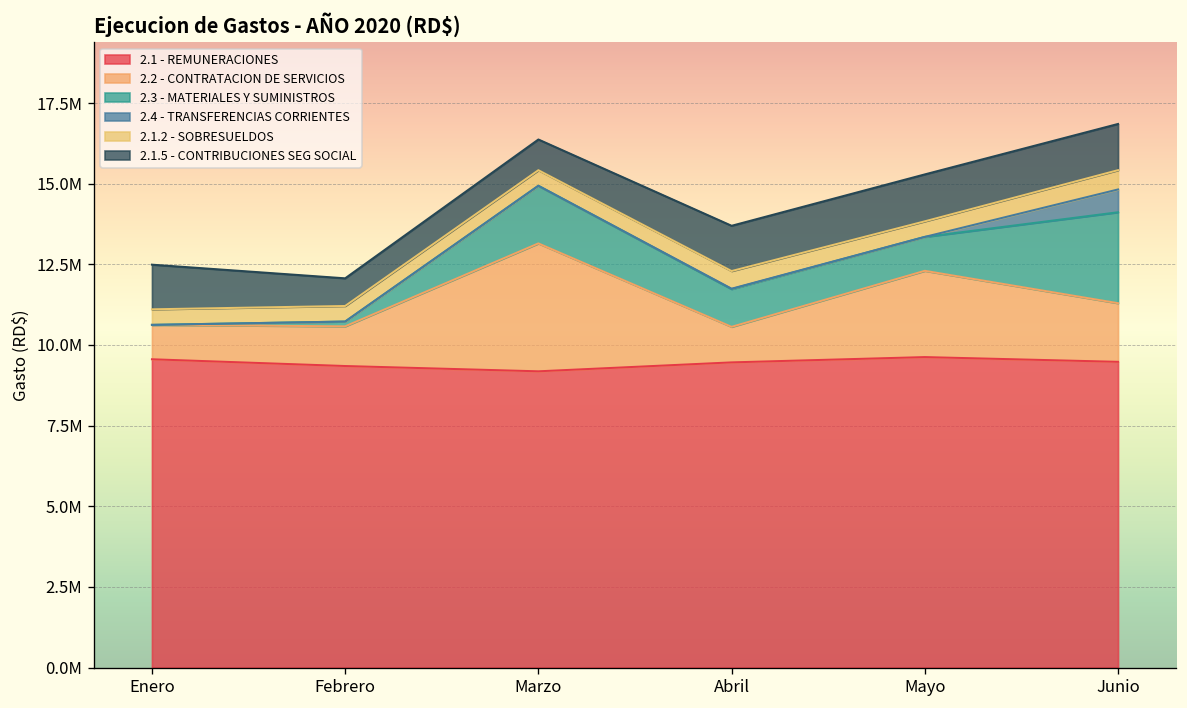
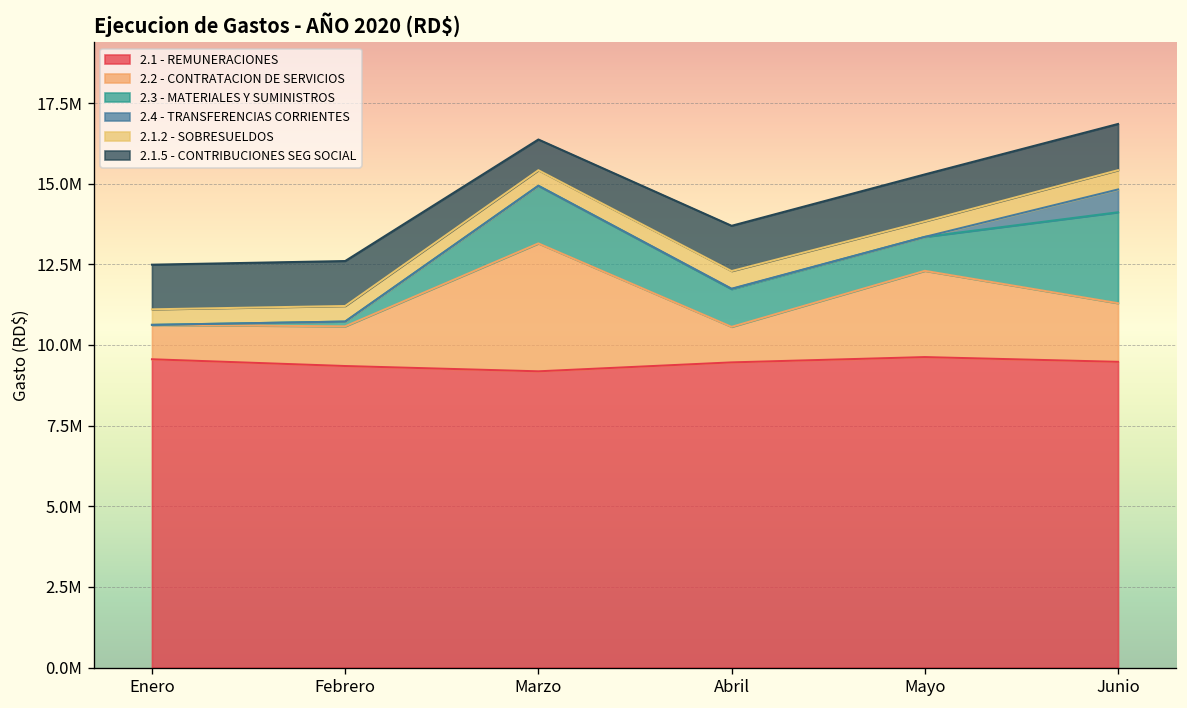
  {
    "2.1 - REMUNERACIONES": {
      "Enero": 9600000,
      "Febrero": 9300000,
      "Marzo": 9200000,
      "Abril": 9500000,
      "Mayo": 9600000,
      "Junio": 9500000
    },
    "2.1.5 - CONTRIBUCIONES SEG SOCIAL": {
      "Enero": 1400000,
-     "Febrero": 900000,
+     "Febrero": 1400000,
      "Marzo": 1000000,
      "Abril": 1400000,
      "Mayo": 1500000,
      "Junio": 1400000
    }
  }
